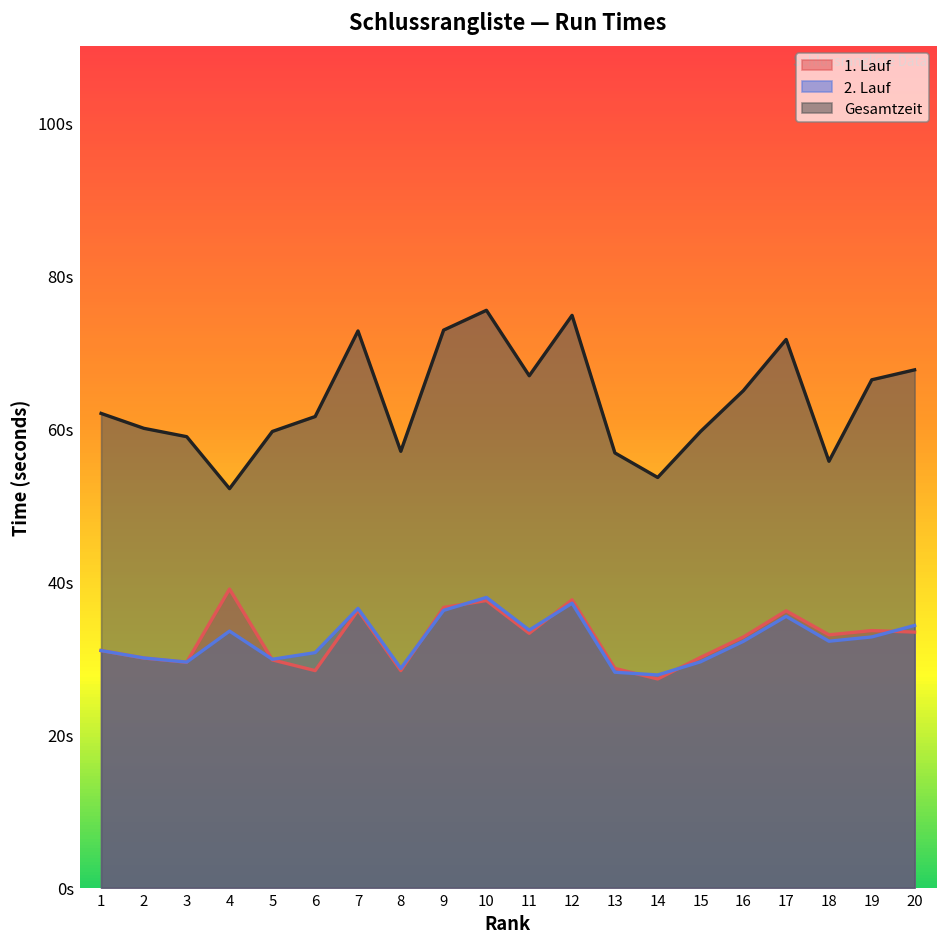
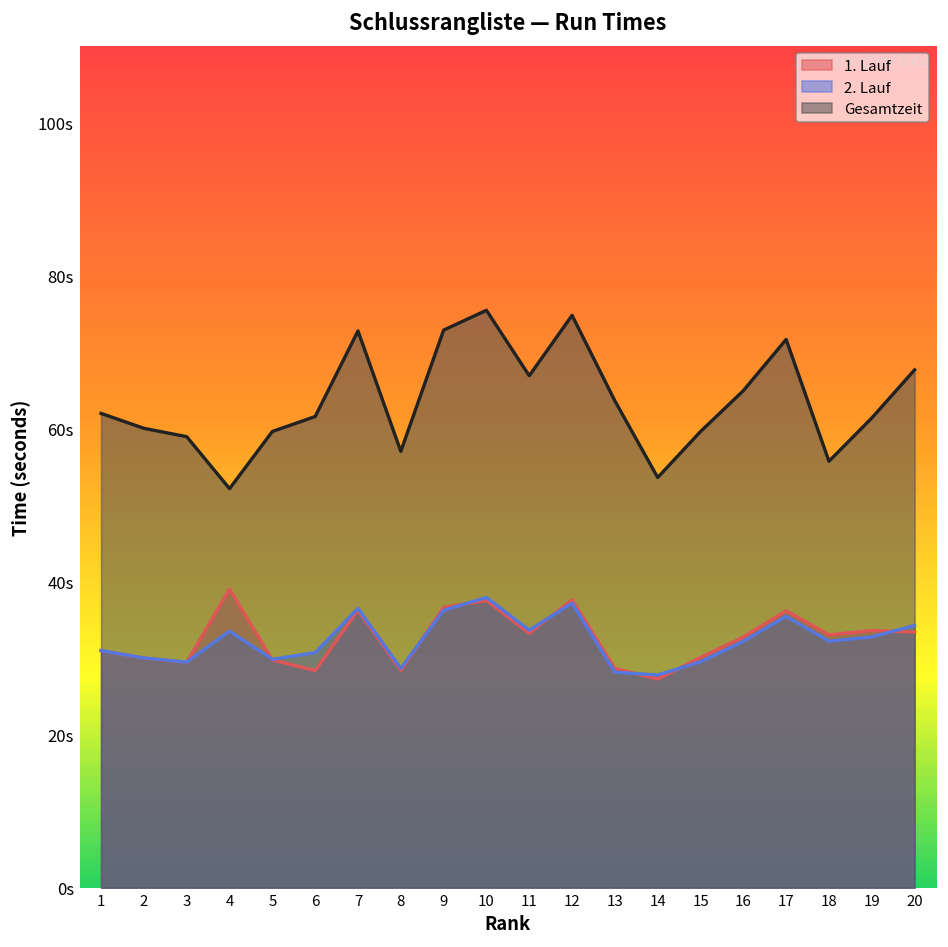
  {
    "1. Lauf": {
      "4": "39s",
      "6": "28s",
      "10": "38s",
      "11": "33s",
      "12": "38s",
      "13": "29s",
      "14": "27s",
      "15": "30s",
      "16": "33s",
      "17": "36s",
      "18": "33s",
      "19": "34s",
      "20": "33s"
    },
    "2. Lauf": {
      "4": "34s",
      "6": "31s",
      "10": "38s",
      "11": "34s",
      "12": "37s",
      "13": "28s",
      "14": "28s",
      "15": "30s",
      "16": "32s",
      "17": "35s",
      "18": "32s",
      "19": "33s",
      "20": "34s"
    },
    "Gesamtzeit": {
      "1": "62s",
      "2": "60s",
      "3": "59s",
      "4": "52s",
      "5": "60s",
      "6": "62s",
      "7": "73s",
      "8": "57s",
      "9": "73s",
      "10": "75s",
      "11": "67s",
      "12": "75s",
-     "13": "57s",
+     "13": "64s",
      "14": "54s",
      "15": "60s",
      "16": "65s",
      "17": "72s",
      "18": "56s",
-     "19": "66s",
+     "19": "61s",
      "20": "68s"
    }
  }
